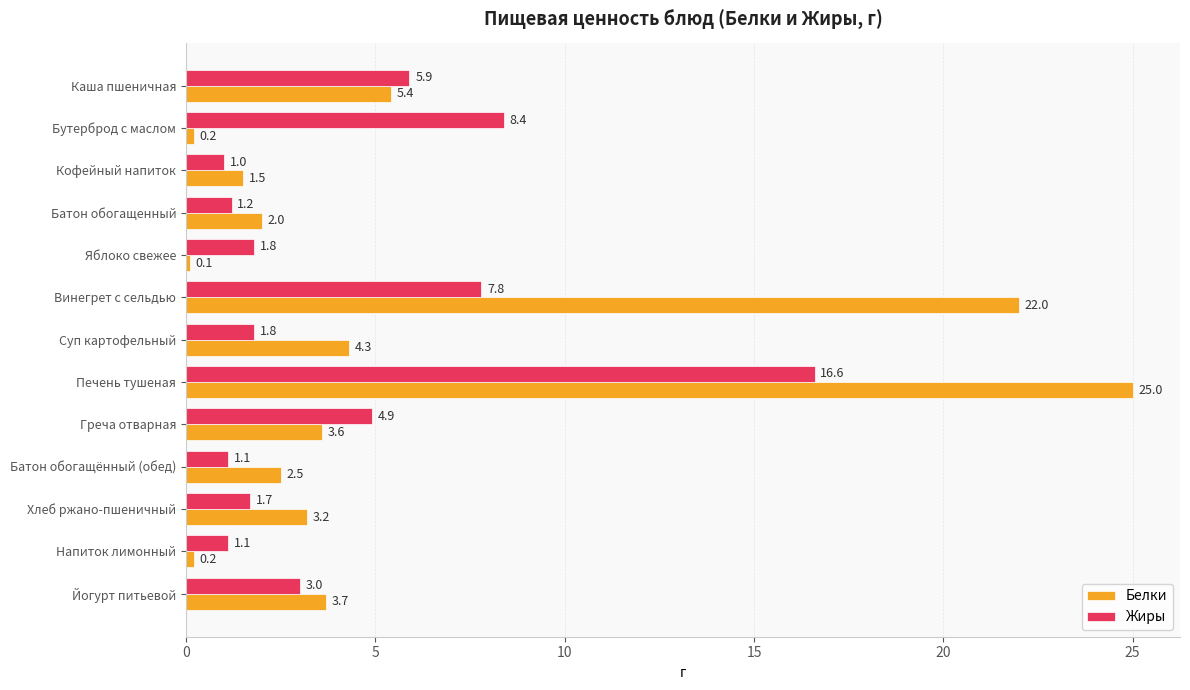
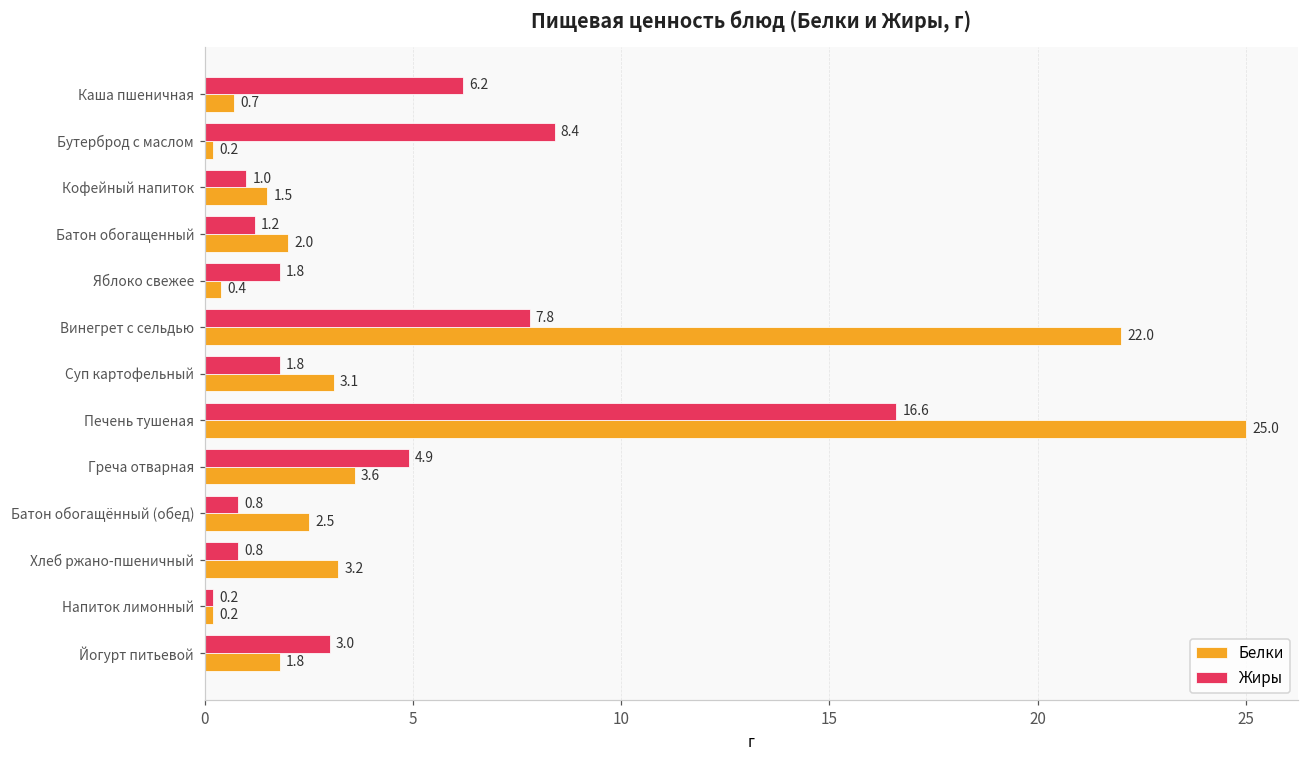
  {
    "Белки": {
-     "Каша пшеничная": 5.4,
+     "Каша пшеничная": 0.7,
      "Бутерброд с маслом": 0.2,
      "Кофейный напиток": 1.5,
      "Батон обогащенный": 2.0,
-     "Яблоко свежее": 0.1,
+     "Яблоко свежее": 0.4,
      "Винегрет с сельдью": 22.0,
-     "Суп картофельный": 4.3,
+     "Суп картофельный": 3.1,
      "Печень тушеная": 25.0,
      "Греча отварная": 3.6,
      "Батон обогащённый (обед)": 2.5,
      "Хлеб ржано-пшеничный": 3.2,
      "Напиток лимонный": 0.2,
-     "Йогурт питьевой": 3.7
+     "Йогурт питьевой": 1.8
    },
    "Жиры": {
-     "Каша пшеничная": 5.9,
+     "Каша пшеничная": 6.2,
      "Бутерброд с маслом": 8.4,
      "Кофейный напиток": 1.0,
      "Батон обогащенный": 1.2,
      "Яблоко свежее": 1.8,
      "Винегрет с сельдью": 7.8,
      "Суп картофельный": 1.8,
      "Печень тушеная": 16.6,
      "Греча отварная": 4.9,
-     "Батон обогащённый (обед)": 1.1,
-     "Хлеб ржано-пшеничный": 1.7,
-     "Напиток лимонный": 1.1,
+     "Батон обогащённый (обед)": 0.8,
+     "Хлеб ржано-пшеничный": 0.8,
+     "Напиток лимонный": 0.2,
      "Йогурт питьевой": 3.0
    }
  }
